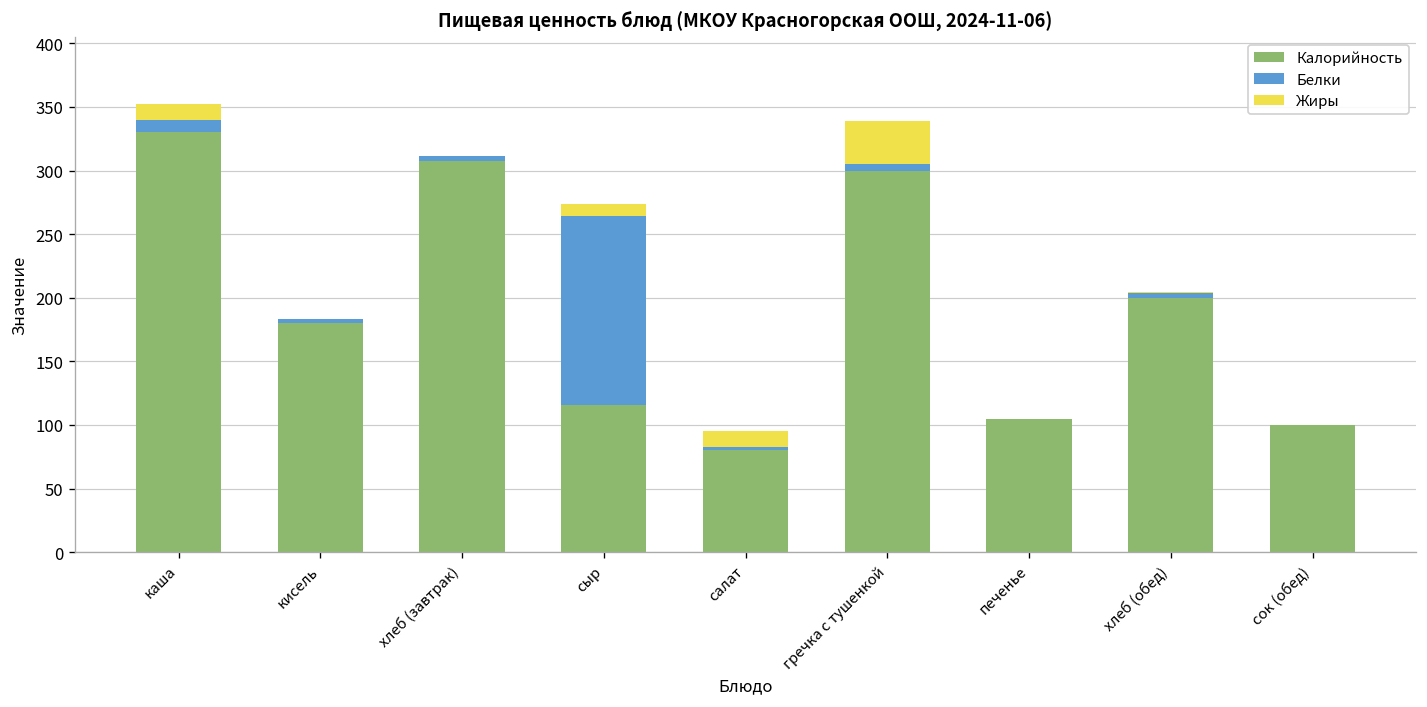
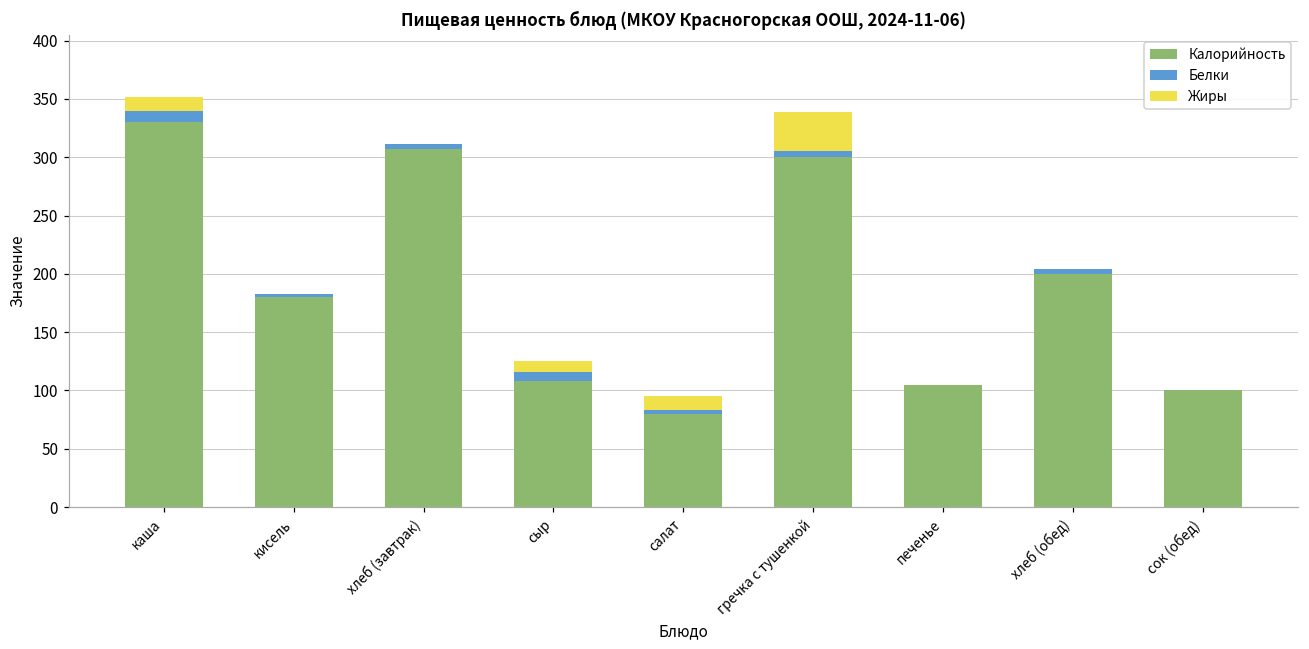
  {
    "Калорийность": {
      "каша": 330,
      "кисель": 180,
      "хлеб (завтрак)": 307,
-     "сыр": 116,
+     "сыр": 108,
      "салат": 80,
      "гречка с тушенкой": 300,
      "печенье": 105,
      "хлеб (обед)": 200,
      "сок (обед)": 100
    },
    "Белки": {
      "каша": 10,
      "кисель": 3,
      "хлеб (завтрак)": 4,
-     "сыр": 148,
+     "сыр": 8,
      "салат": 3,
      "гречка с тушенкой": 5,
      "печенье": 0,
      "хлеб (обед)": 4
    },
    "Жиры": {
      "каша": 12,
      "кисель": 0,
      "сыр": 10,
      "салат": 12,
      "гречка с тушенкой": 34,
      "печенье": 0
    }
  }
